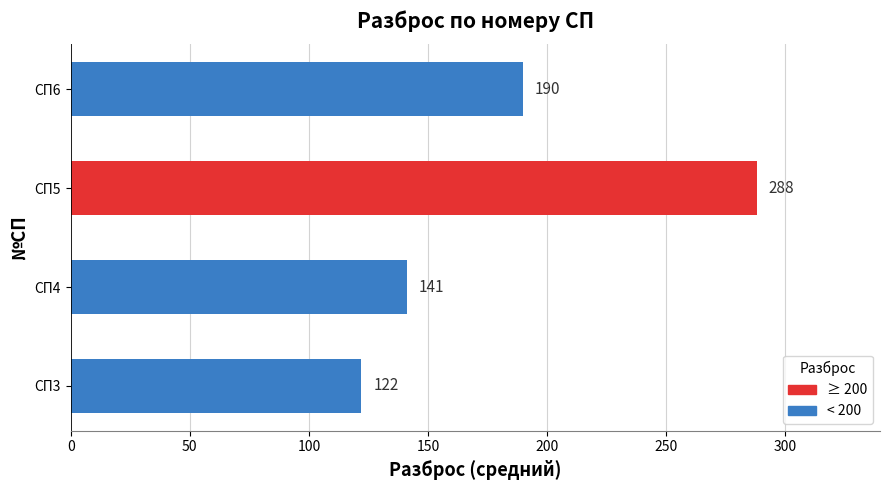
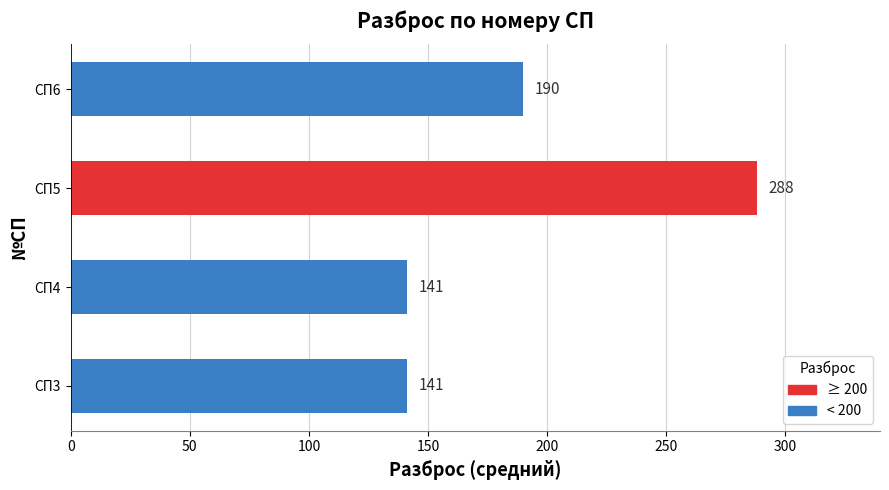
  {
    "СП6": 190,
    "СП5": 288,
    "СП4": 141,
-   "СП3": 122
+   "СП3": 141
  }
